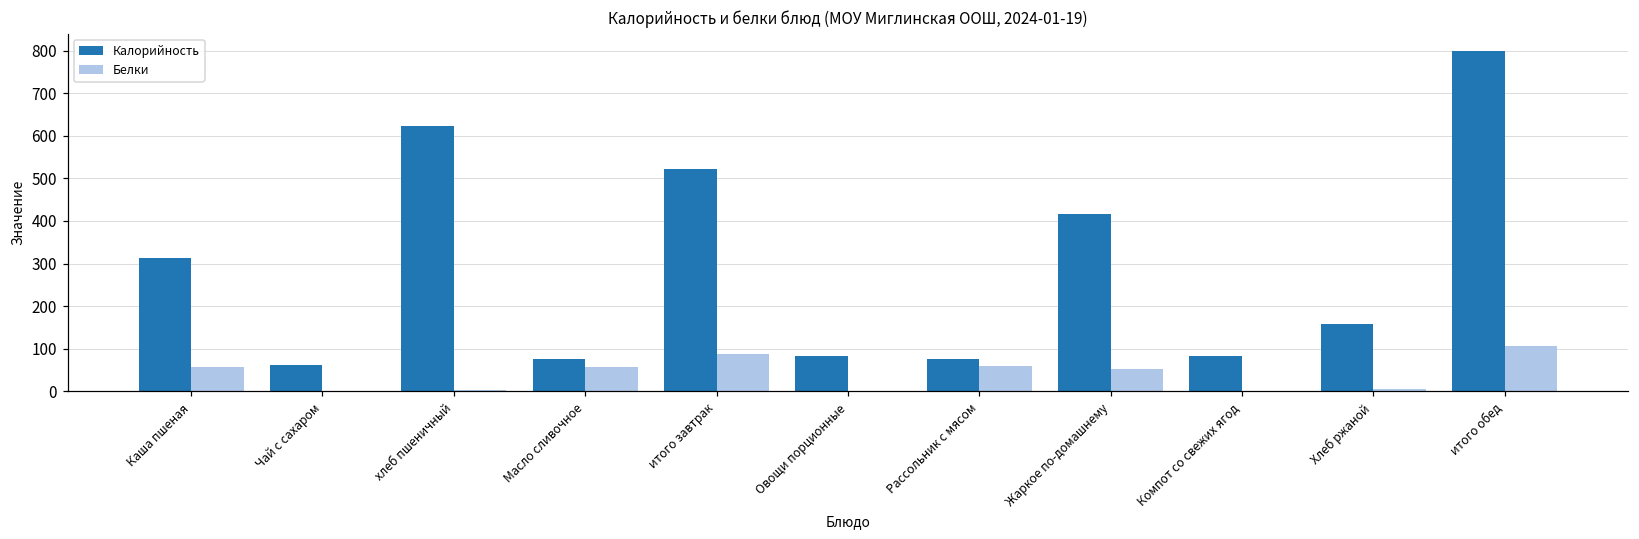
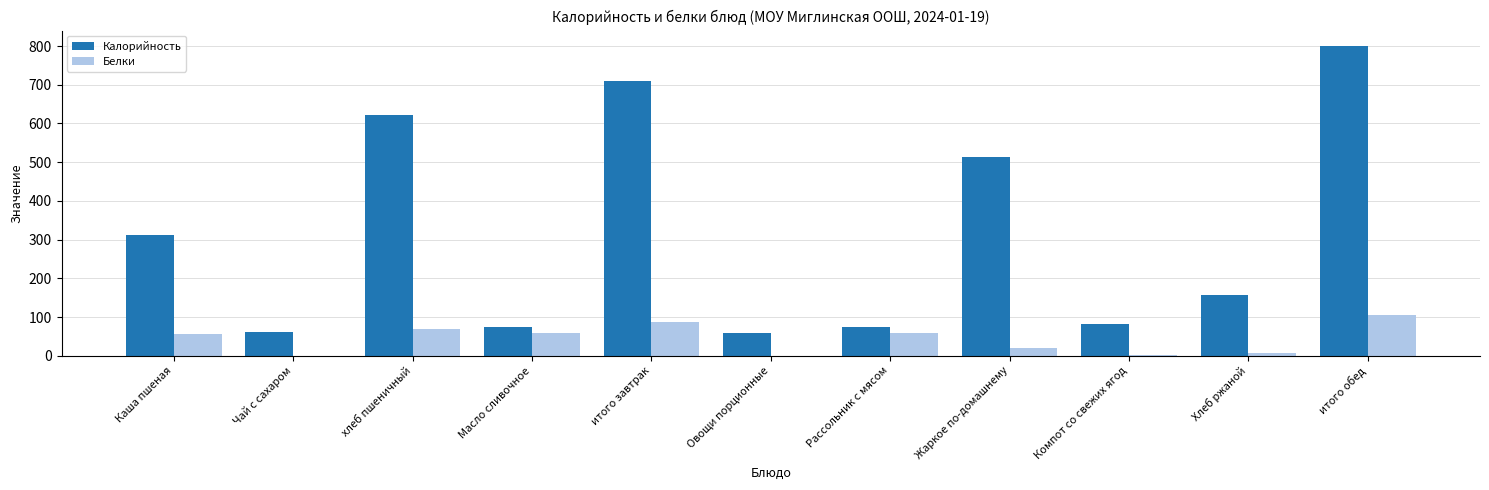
  {
    "Калорийность": {
      "Каша пшеная": 310,
      "Чай с сахаром": 60,
      "хлеб пшеничный": 620,
      "Масло сливочное": 80,
-     "итого завтрак": 520,
-     "Овощи порционные": 80,
+     "итого завтрак": 710,
+     "Овощи порционные": 60,
      "Рассольник с мясом": 80,
-     "Жаркое по-домашнему": 420,
+     "Жаркое по-домашнему": 510,
      "Компот со свежих ягод": 80,
      "Хлеб ржаной": 160,
      "итого обед": 800
    },
    "Белки": {
      "Каша пшеная": 60,
-     "хлеб пшеничный": 0,
+     "хлеб пшеничный": 70,
      "Масло сливочное": 60,
      "итого завтрак": 90,
      "Овощи порционные": 0,
      "Рассольник с мясом": 60,
-     "Жаркое по-домашнему": 50,
+     "Жаркое по-домашнему": 20,
      "итого обед": 110
    }
  }
